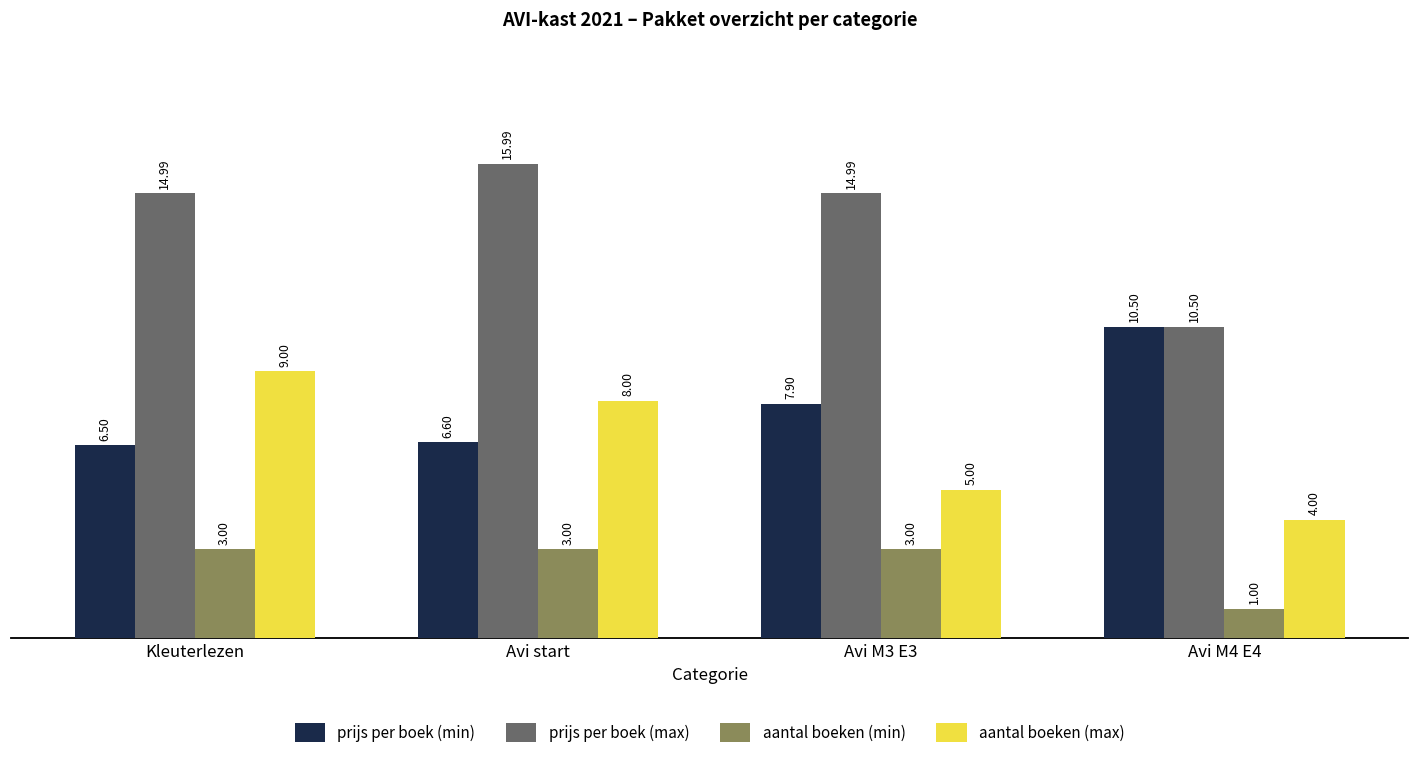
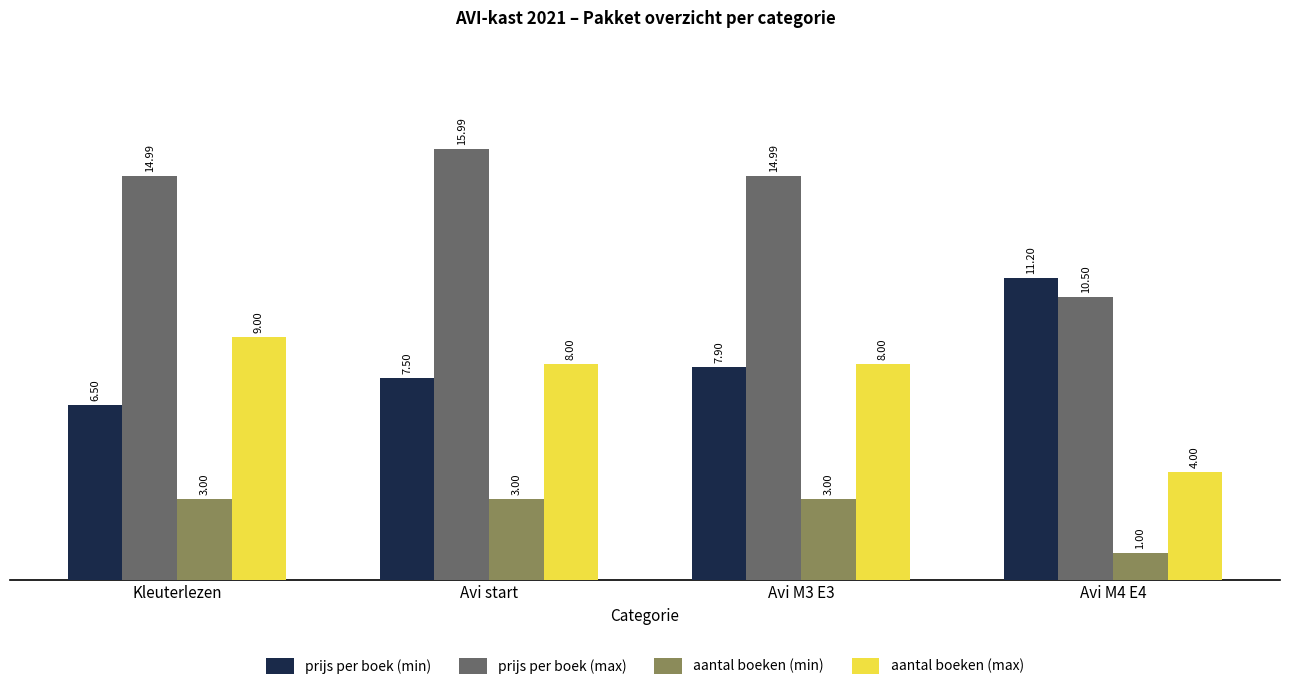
  {
    "prijs per boek (min)": {
      "Kleuterlezen": 6.50,
-     "Avi start": 6.60,
+     "Avi start": 7.50,
      "Avi M3 E3": 7.90,
-     "Avi M4 E4": 10.50
+     "Avi M4 E4": 11.20
    },
    "aantal boeken (max)": {
      "Kleuterlezen": 9.00,
      "Avi start": 8.00,
-     "Avi M3 E3": 5.00,
+     "Avi M3 E3": 8.00,
      "Avi M4 E4": 4.00
    }
  }
